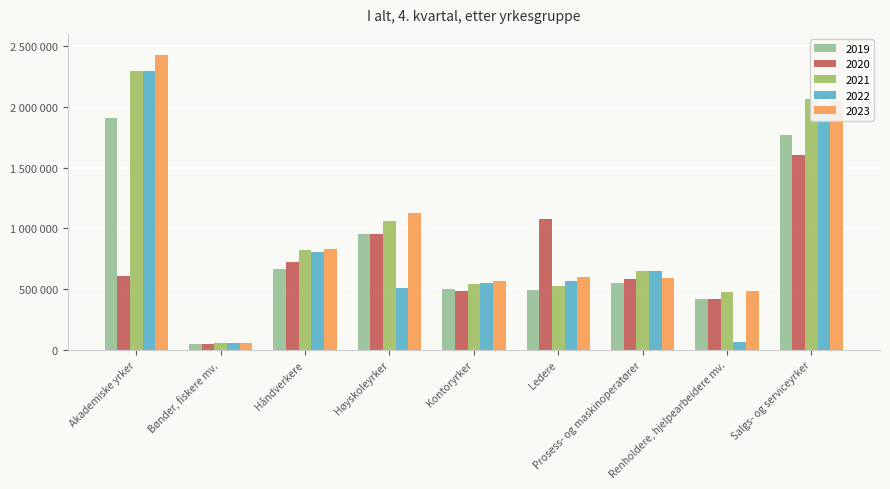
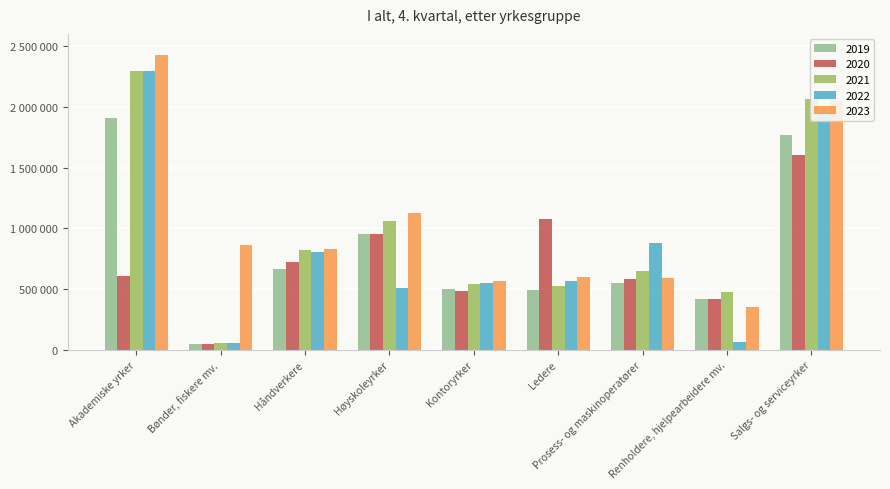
  {
    "2020": {
      "Akademiske yrker": 600000,
      "Bønder, fiskere mv.": 50000,
      "Håndverkere": 720000,
      "Høyskoleyrker": 950000,
      "Kontoryrker": 480000,
      "Ledere": 1080000,
      "Prosess- og maskinoperatører": 580000,
      "Renholdere, hjelpearbeidere mv.": 410000,
      "Salgs- og serviceyrker": 1600000
    },
    "2022": {
      "Akademiske yrker": 2300000,
      "Bønder, fiskere mv.": 60000,
      "Håndverkere": 800000,
      "Høyskoleyrker": 510000,
      "Kontoryrker": 550000,
      "Ledere": 570000,
-     "Prosess- og maskinoperatører": 650000,
+     "Prosess- og maskinoperatører": 880000,
      "Renholdere, hjelpearbeidere mv.": 70000
    },
    "2023": {
      "Akademiske yrker": 2430000,
-     "Bønder, fiskere mv.": 60000,
+     "Bønder, fiskere mv.": 860000,
      "Håndverkere": 830000,
      "Høyskoleyrker": 1130000,
      "Kontoryrker": 570000,
      "Ledere": 600000,
      "Prosess- og maskinoperatører": 590000,
-     "Renholdere, hjelpearbeidere mv.": 480000
+     "Renholdere, hjelpearbeidere mv.": 350000
    }
  }
